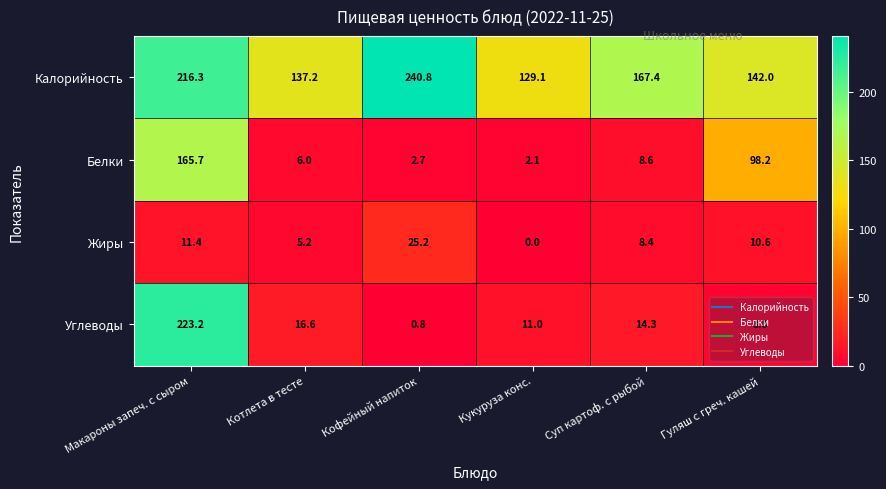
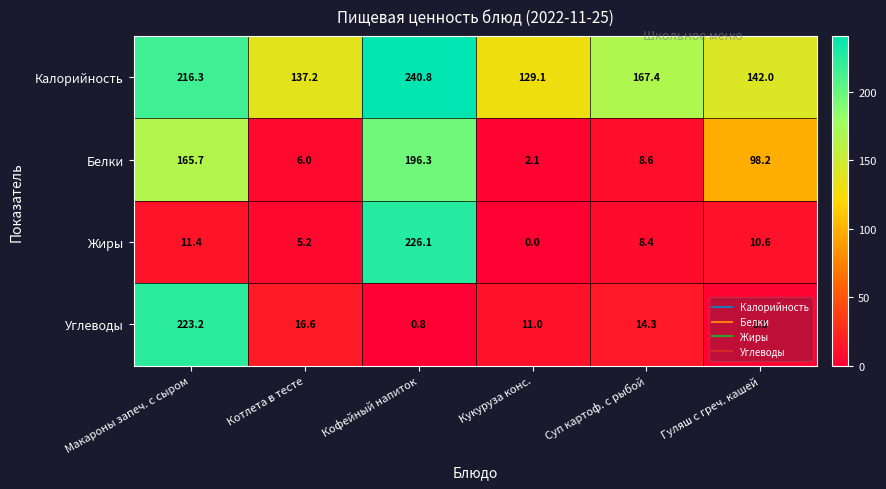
  {
    "Калорийность": {
      "Макароны запеч. с сыром": 216.3,
      "Котлета в тесте": 137.2,
      "Кофейный напиток": 240.8,
      "Кукуруза конс.": 129.1,
      "Суп картоф. с рыбой": 167.4,
      "Гуляш с греч. кашей": 142.0
    },
    "Белки": {
      "Макароны запеч. с сыром": 165.7,
      "Котлета в тесте": 6.0,
-     "Кофейный напиток": 2.7,
+     "Кофейный напиток": 196.3,
      "Кукуруза конс.": 2.1,
      "Суп картоф. с рыбой": 8.6,
      "Гуляш с греч. кашей": 98.2
    },
    "Жиры": {
      "Макароны запеч. с сыром": 11.4,
      "Котлета в тесте": 5.2,
-     "Кофейный напиток": 25.2,
+     "Кофейный напиток": 226.1,
      "Кукуруза конс.": 0.0,
      "Суп картоф. с рыбой": 8.4,
      "Гуляш с греч. кашей": 10.6
    },
    "Углеводы": {
      "Макароны запеч. с сыром": 223.2,
      "Котлета в тесте": 16.6,
      "Кофейный напиток": 0.8,
      "Кукуруза конс.": 11.0,
      "Суп картоф. с рыбой": 14.3
    }
  }
